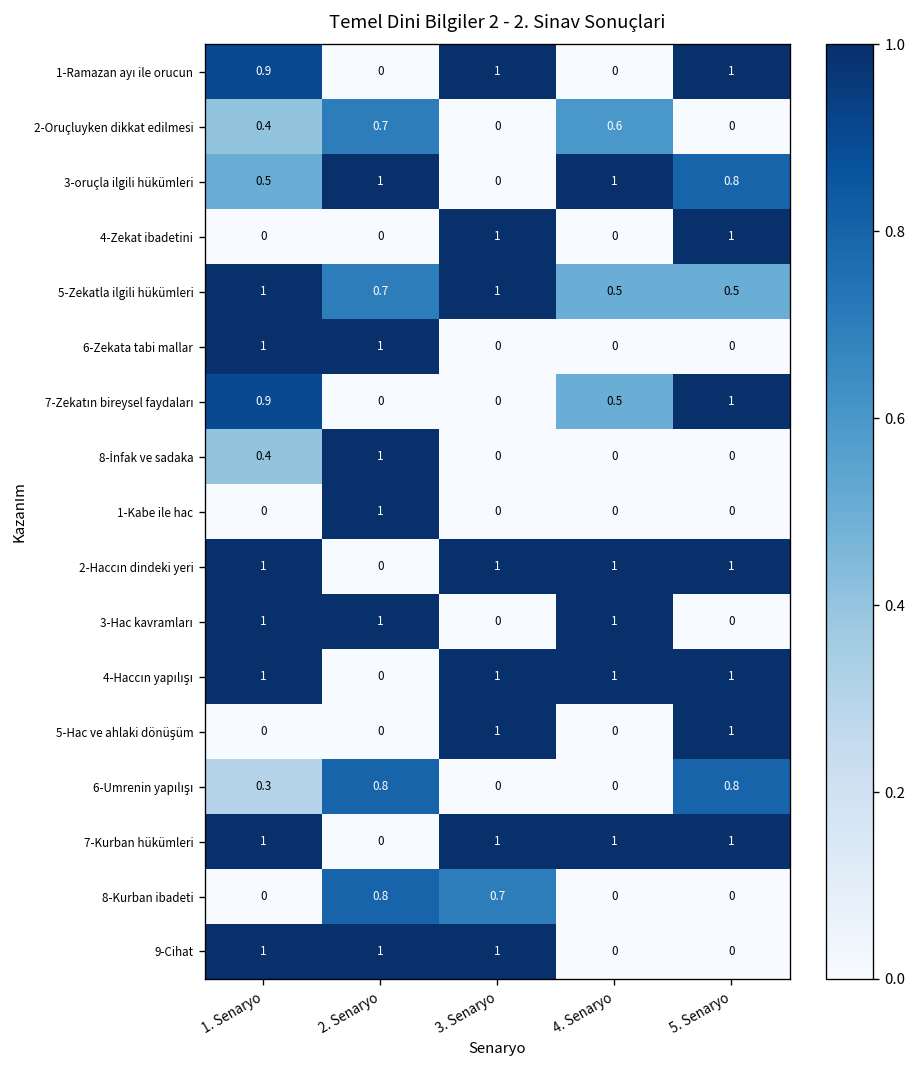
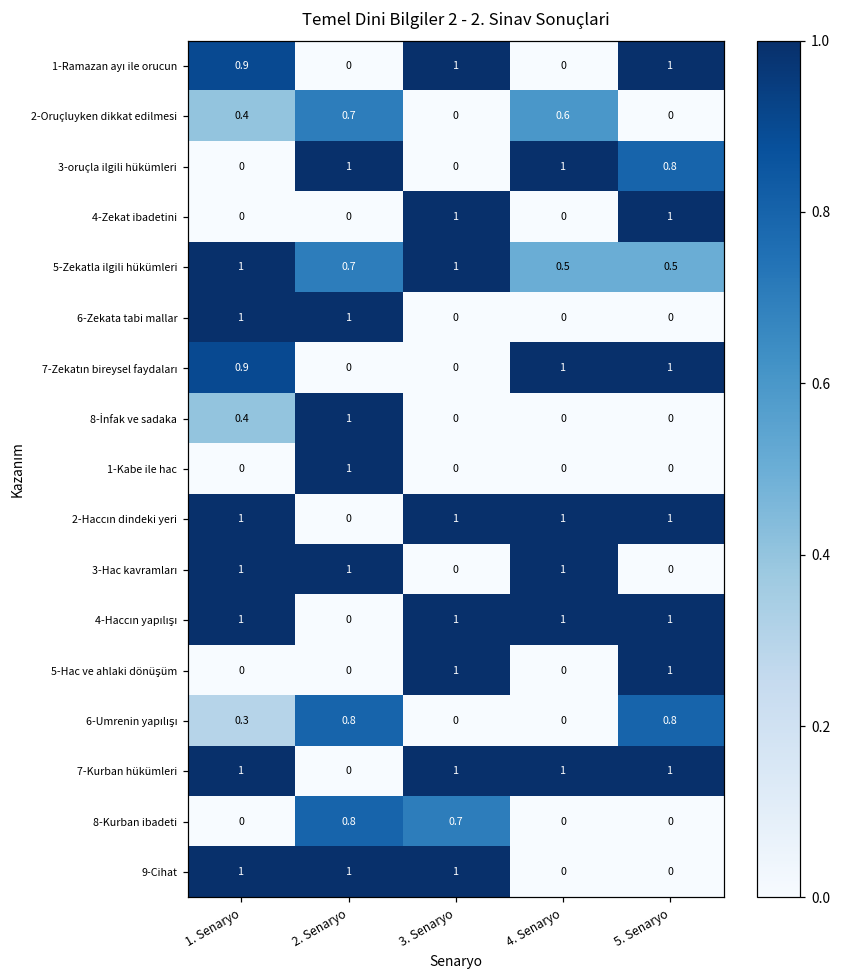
  {
    "1-Ramazan ayı ile orucun": {
      "1. Senaryo": 0.9,
      "2. Senaryo": 0,
      "3. Senaryo": 1,
      "4. Senaryo": 0,
      "5. Senaryo": 1
    },
    "2-Oruçluyken dikkat edilmesi": {
      "1. Senaryo": 0.4,
      "2. Senaryo": 0.7,
      "3. Senaryo": 0,
      "4. Senaryo": 0.6,
      "5. Senaryo": 0
    },
    "3-oruçla ilgili hükümleri": {
-     "1. Senaryo": 0.5,
+     "1. Senaryo": 0,
      "2. Senaryo": 1,
      "3. Senaryo": 0,
      "4. Senaryo": 1,
      "5. Senaryo": 0.8
    },
    "4-Zekat ibadetini": {
      "1. Senaryo": 0,
      "2. Senaryo": 0,
      "3. Senaryo": 1,
      "4. Senaryo": 0,
      "5. Senaryo": 1
    },
    "5-Zekatla ilgili hükümleri": {
      "1. Senaryo": 1,
      "2. Senaryo": 0.7,
      "3. Senaryo": 1,
      "4. Senaryo": 0.5,
      "5. Senaryo": 0.5
    },
    "6-Zekata tabi mallar": {
      "1. Senaryo": 1,
      "2. Senaryo": 1,
      "3. Senaryo": 0,
      "4. Senaryo": 0,
      "5. Senaryo": 0
    },
    "7-Zekatın bireysel faydaları": {
      "1. Senaryo": 0.9,
      "2. Senaryo": 0,
      "3. Senaryo": 0,
-     "4. Senaryo": 0.5,
+     "4. Senaryo": 1,
      "5. Senaryo": 1
    },
    "8-İnfak ve sadaka": {
      "1. Senaryo": 0.4,
      "2. Senaryo": 1,
      "3. Senaryo": 0,
      "4. Senaryo": 0,
      "5. Senaryo": 0
    },
    "1-Kabe ile hac": {
      "1. Senaryo": 0,
      "2. Senaryo": 1,
      "3. Senaryo": 0,
      "4. Senaryo": 0,
      "5. Senaryo": 0
    },
    "2-Haccın dindeki yeri": {
      "1. Senaryo": 1,
      "2. Senaryo": 0,
      "3. Senaryo": 1,
      "4. Senaryo": 1,
      "5. Senaryo": 1
    },
    "3-Hac kavramları": {
      "1. Senaryo": 1,
      "2. Senaryo": 1,
      "3. Senaryo": 0,
      "4. Senaryo": 1,
      "5. Senaryo": 0
    },
    "4-Haccın yapılışı": {
      "1. Senaryo": 1,
      "2. Senaryo": 0,
      "3. Senaryo": 1,
      "4. Senaryo": 1,
      "5. Senaryo": 1
    },
    "5-Hac ve ahlaki dönüşüm": {
      "1. Senaryo": 0,
      "2. Senaryo": 0,
      "3. Senaryo": 1,
      "4. Senaryo": 0,
      "5. Senaryo": 1
    },
    "6-Umrenin yapılışı": {
      "1. Senaryo": 0.3,
      "2. Senaryo": 0.8,
      "3. Senaryo": 0,
      "4. Senaryo": 0,
      "5. Senaryo": 0.8
    },
    "7-Kurban hükümleri": {
      "1. Senaryo": 1,
      "2. Senaryo": 0,
      "3. Senaryo": 1,
      "4. Senaryo": 1,
      "5. Senaryo": 1
    },
    "8-Kurban ibadeti": {
      "1. Senaryo": 0,
      "2. Senaryo": 0.8,
      "3. Senaryo": 0.7,
      "4. Senaryo": 0,
      "5. Senaryo": 0
    },
    "9-Cihat": {
      "1. Senaryo": 1,
      "2. Senaryo": 1,
      "3. Senaryo": 1,
      "4. Senaryo": 0,
      "5. Senaryo": 0
    }
  }
